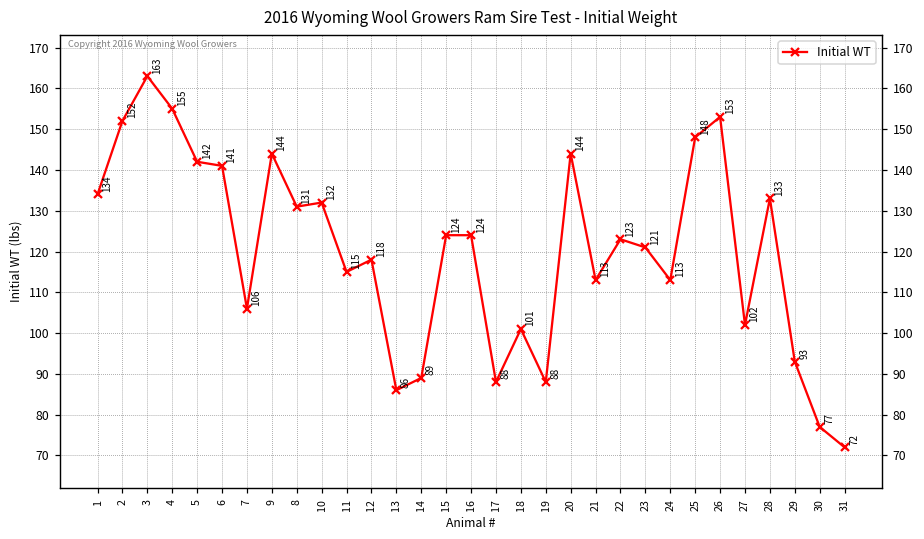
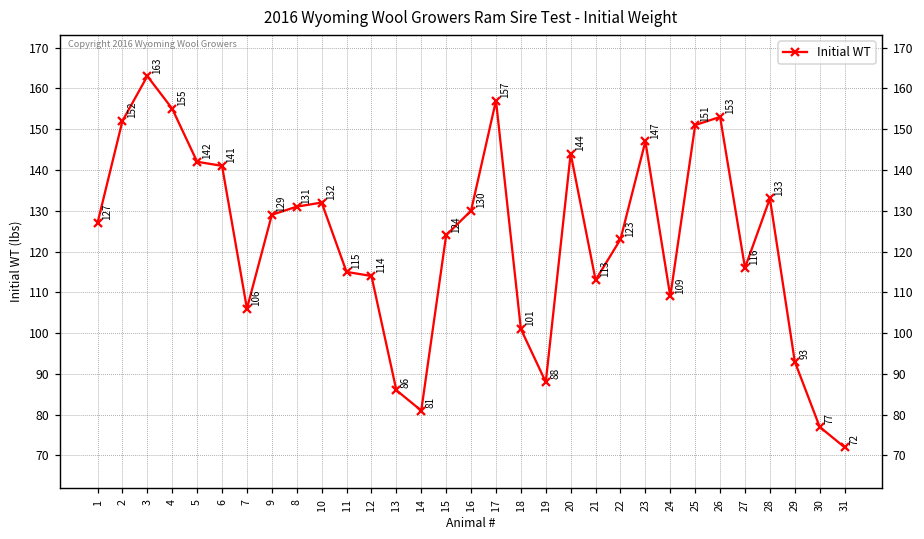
  {
-   "1": 134,
+   "1": 127,
    "2": 152,
    "3": 163,
    "4": 155,
    "5": 142,
    "6": 141,
    "7": 106,
-   "9": 144,
+   "9": 129,
    "8": 131,
    "10": 132,
    "11": 115,
-   "12": 118,
+   "12": 114,
    "13": 86,
-   "14": 89,
+   "14": 81,
    "15": 124,
-   "16": 124,
-   "17": 88,
+   "16": 130,
+   "17": 157,
    "18": 101,
    "19": 88,
    "20": 144,
    "21": 113,
    "22": 123,
-   "23": 121,
-   "24": 113,
-   "25": 148,
+   "23": 147,
+   "24": 109,
+   "25": 151,
    "26": 153,
-   "27": 102,
+   "27": 116,
    "28": 133,
    "29": 93,
    "30": 77,
    "31": 72
  }
